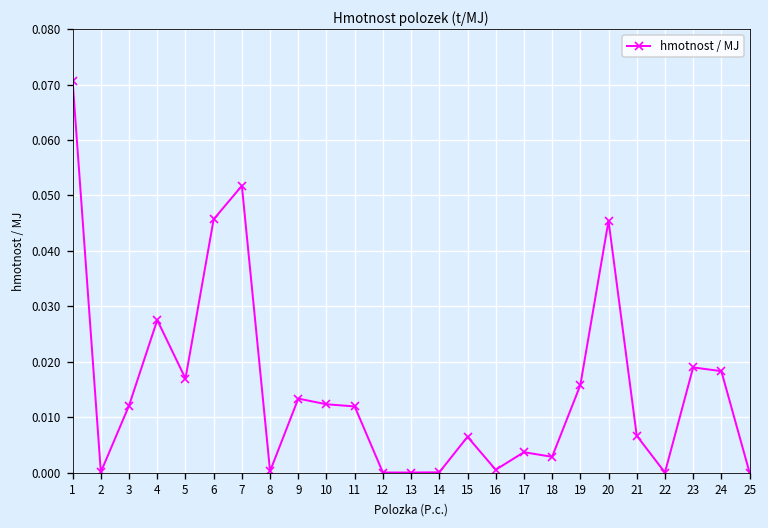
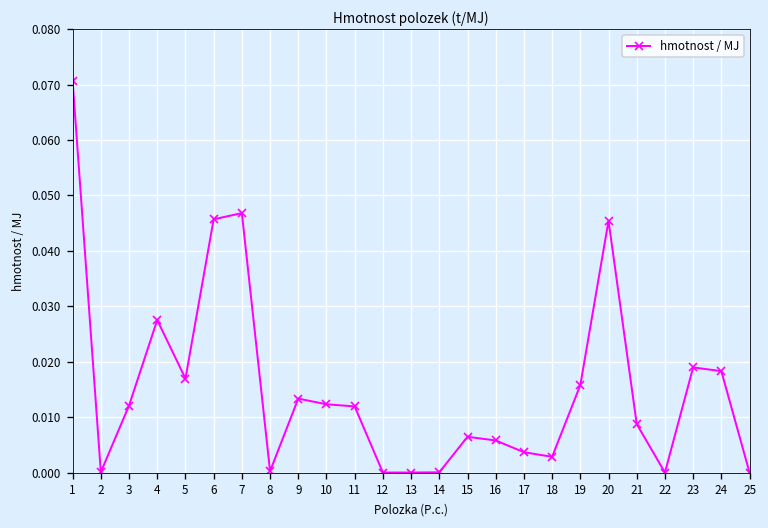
  {
    "1": 0.071,
    "2": 0.000,
    "3": 0.012,
    "4": 0.028,
    "5": 0.017,
    "6": 0.046,
-   "7": 0.052,
+   "7": 0.047,
    "8": 0.000,
    "9": 0.013,
    "10": 0.012,
    "11": 0.012,
    "12": 0.000,
    "13": 0.000,
    "14": 0.000,
    "15": 0.006,
-   "16": 0.001,
+   "16": 0.006,
    "17": 0.004,
    "18": 0.003,
    "19": 0.016,
    "20": 0.045,
-   "21": 0.007,
+   "21": 0.009,
    "22": 0.000,
    "23": 0.019,
    "24": 0.018,
    "25": 0.000
  }
